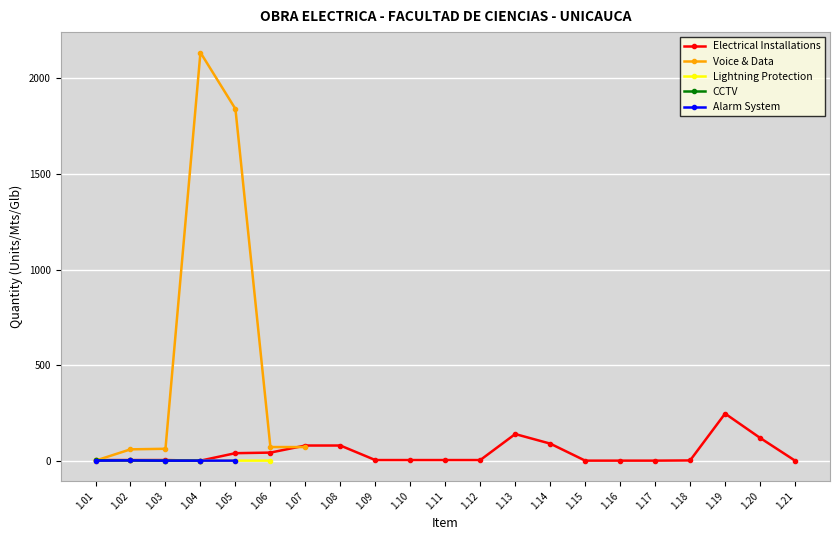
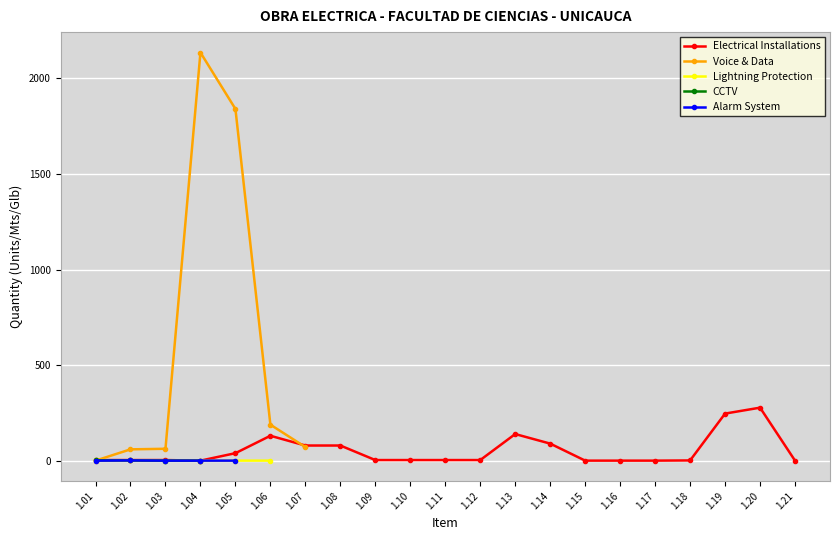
  {
    "Electrical Installations": {
      "1.05": 40,
-     "1.06": 40,
+     "1.06": 130,
      "1.08": 80,
      "1.09": 0,
      "1.10": 0,
      "1.11": 0,
      "1.12": 0,
      "1.13": 140,
      "1.14": 90,
      "1.15": 0,
      "1.16": 0,
      "1.17": 0,
      "1.18": 0,
      "1.19": 250,
-     "1.20": 120,
+     "1.20": 280,
      "1.21": 0
    },
    "Voice & Data": {
      "1.02": 60,
      "1.03": 60,
      "1.04": 2140,
      "1.05": 1840,
-     "1.06": 70
+     "1.06": 190
    },
    "Lightning Protection": {
      "1.06": 0
    }
  }
